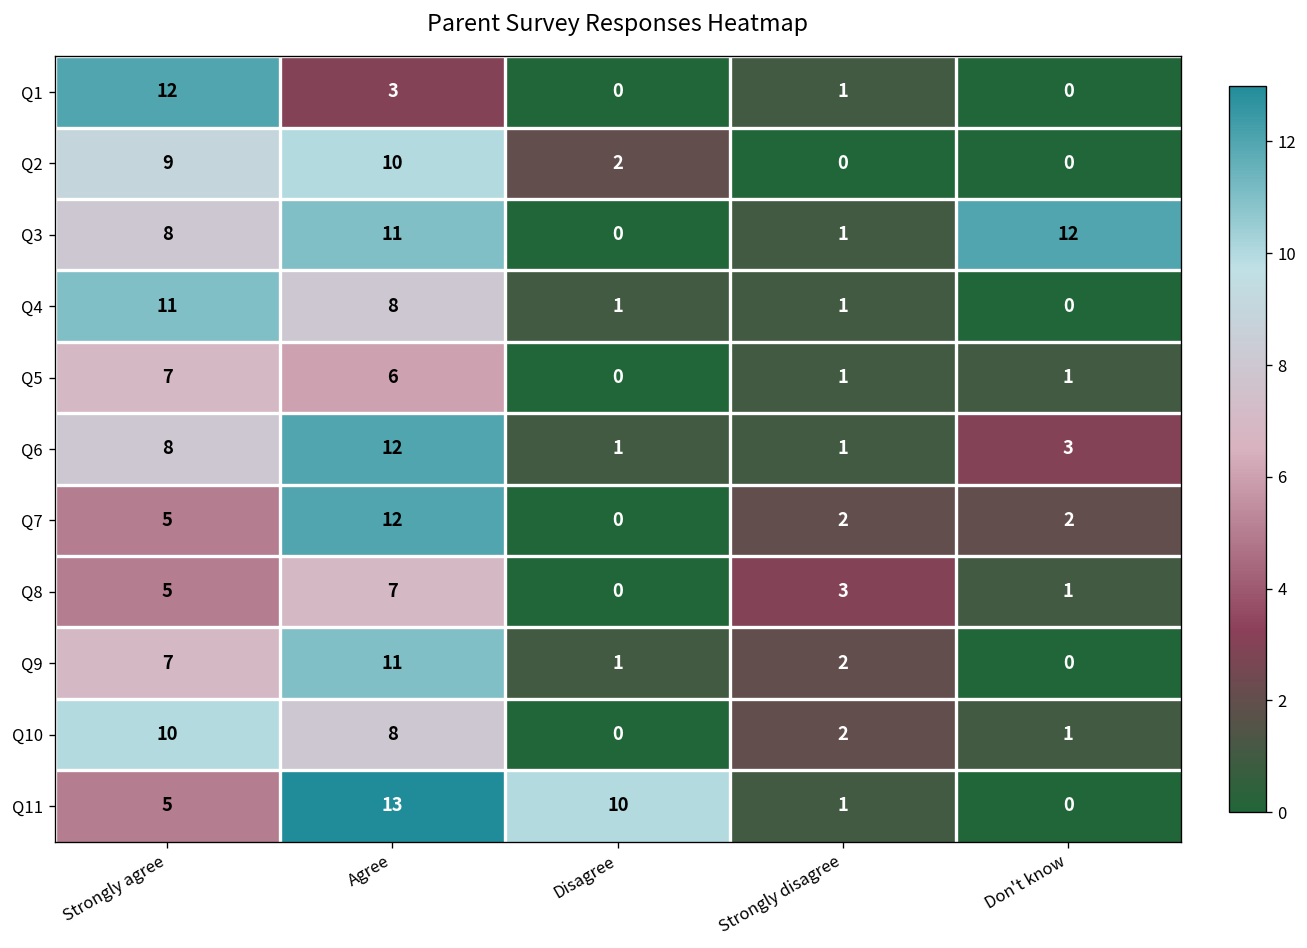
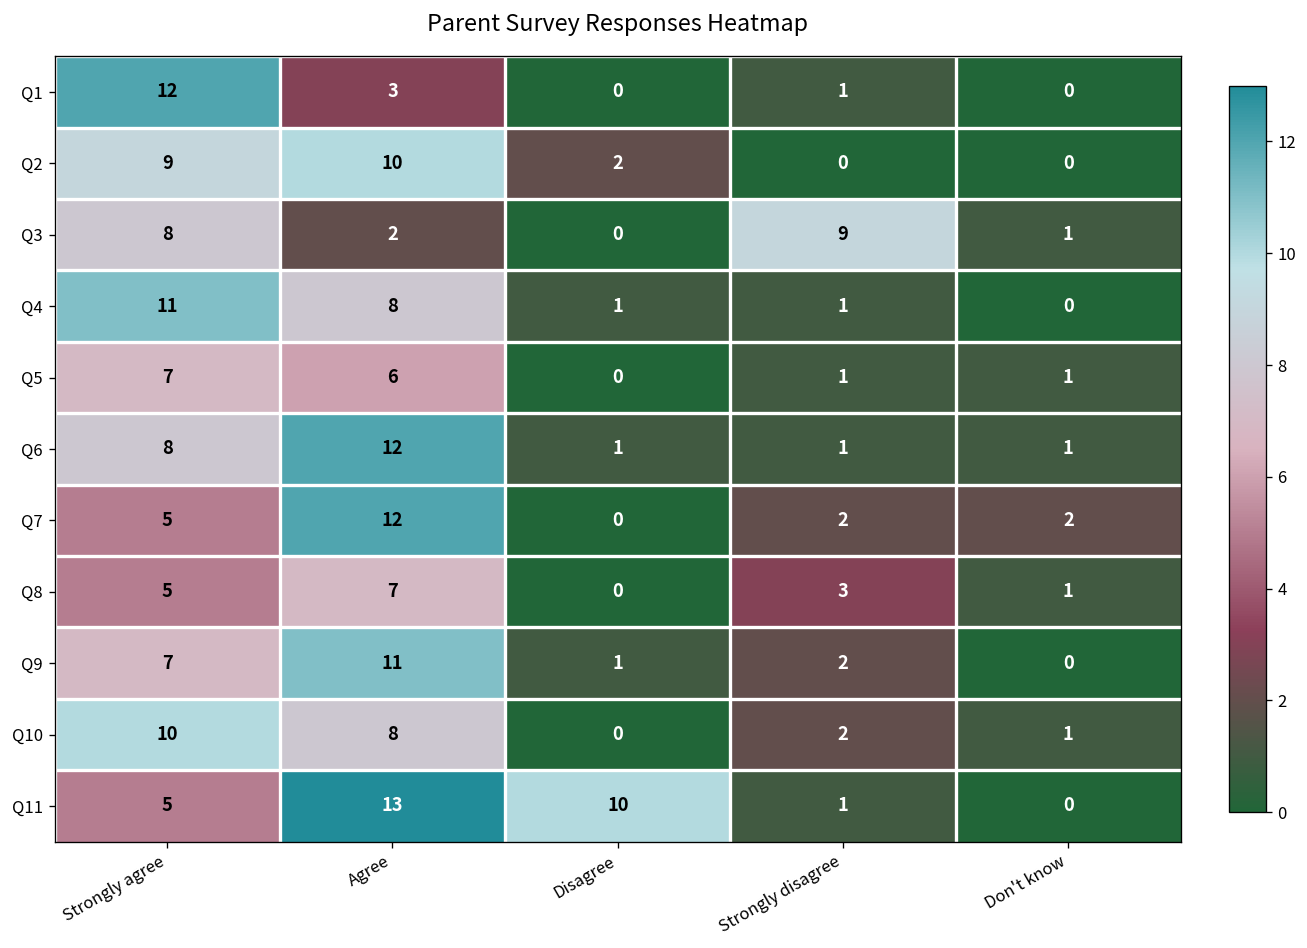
  {
    "Q1": {
      "Strongly agree": 12,
      "Agree": 3,
      "Disagree": 0,
      "Strongly disagree": 1,
      "Don't know": 0
    },
    "Q2": {
      "Strongly agree": 9,
      "Agree": 10,
      "Disagree": 2,
      "Strongly disagree": 0,
      "Don't know": 0
    },
    "Q3": {
      "Strongly agree": 8,
-     "Agree": 11,
+     "Agree": 2,
      "Disagree": 0,
-     "Strongly disagree": 1,
-     "Don't know": 12
+     "Strongly disagree": 9,
+     "Don't know": 1
    },
    "Q4": {
      "Strongly agree": 11,
      "Agree": 8,
      "Disagree": 1,
      "Strongly disagree": 1,
      "Don't know": 0
    },
    "Q5": {
      "Strongly agree": 7,
      "Agree": 6,
      "Disagree": 0,
      "Strongly disagree": 1,
      "Don't know": 1
    },
    "Q6": {
      "Strongly agree": 8,
      "Agree": 12,
      "Disagree": 1,
      "Strongly disagree": 1,
-     "Don't know": 3
+     "Don't know": 1
    },
    "Q7": {
      "Strongly agree": 5,
      "Agree": 12,
      "Disagree": 0,
      "Strongly disagree": 2,
      "Don't know": 2
    },
    "Q8": {
      "Strongly agree": 5,
      "Agree": 7,
      "Disagree": 0,
      "Strongly disagree": 3,
      "Don't know": 1
    },
    "Q9": {
      "Strongly agree": 7,
      "Agree": 11,
      "Disagree": 1,
      "Strongly disagree": 2,
      "Don't know": 0
    },
    "Q10": {
      "Strongly agree": 10,
      "Agree": 8,
      "Disagree": 0,
      "Strongly disagree": 2,
      "Don't know": 1
    },
    "Q11": {
      "Strongly agree": 5,
      "Agree": 13,
      "Disagree": 10,
      "Strongly disagree": 1,
      "Don't know": 0
    }
  }
